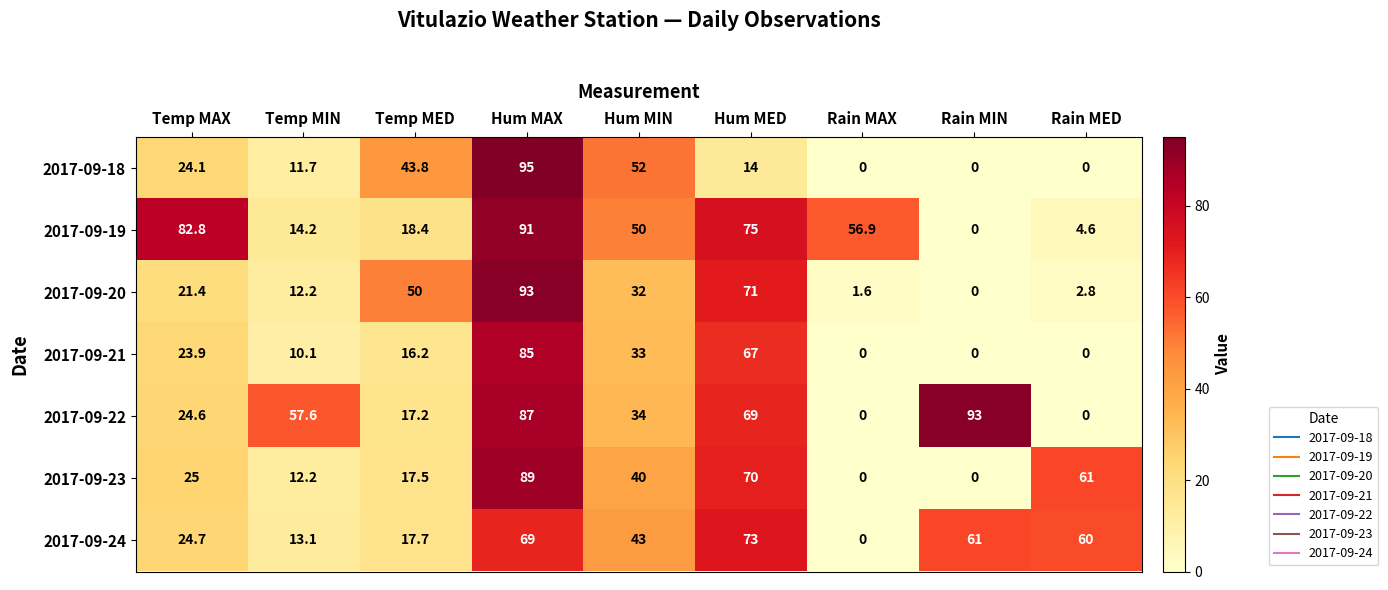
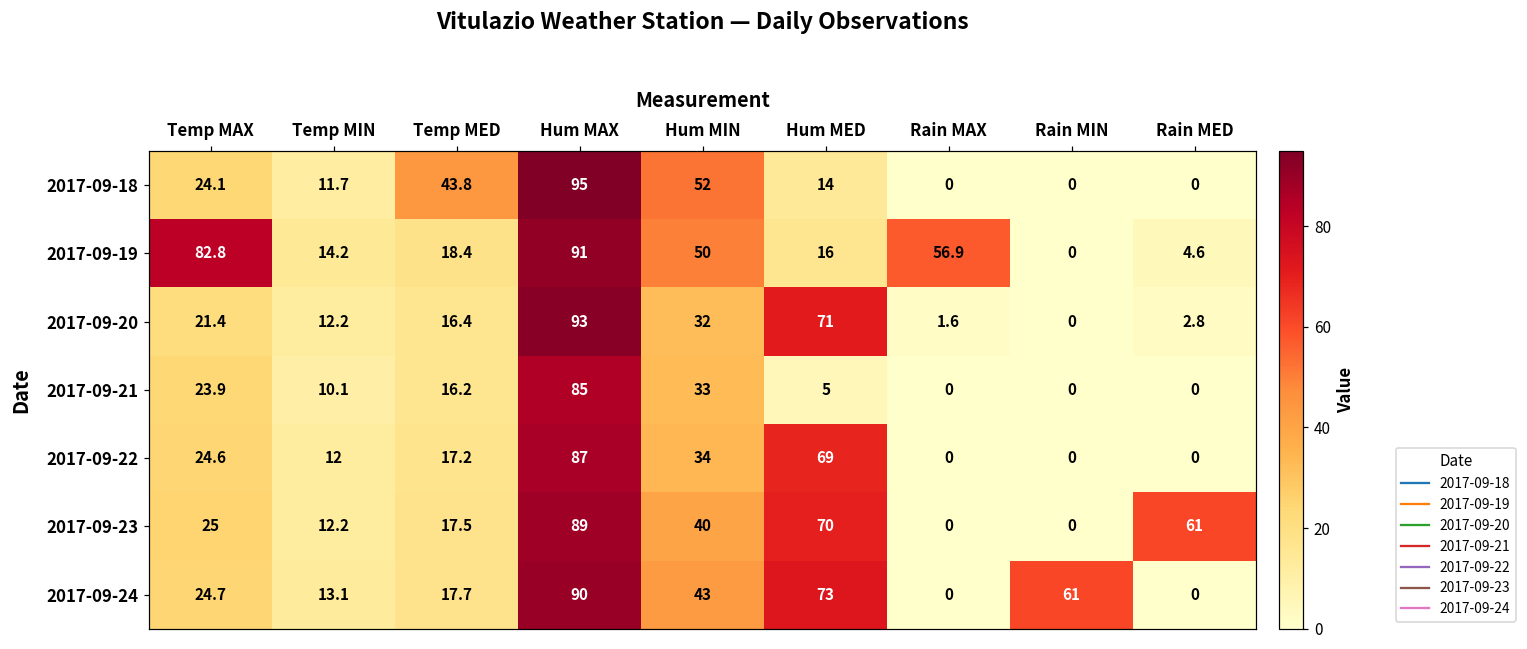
  {
    "2017-09-18": {
      "Temp MAX": 24.1,
      "Temp MIN": 11.7,
      "Temp MED": 43.8,
      "Hum MAX": 95,
      "Hum MIN": 52,
      "Hum MED": 14,
      "Rain MAX": 0,
      "Rain MIN": 0,
      "Rain MED": 0
    },
    "2017-09-19": {
      "Temp MAX": 82.8,
      "Temp MIN": 14.2,
      "Temp MED": 18.4,
      "Hum MAX": 91,
      "Hum MIN": 50,
-     "Hum MED": 75,
+     "Hum MED": 16,
      "Rain MAX": 56.9,
      "Rain MIN": 0,
      "Rain MED": 4.6
    },
    "2017-09-20": {
      "Temp MAX": 21.4,
      "Temp MIN": 12.2,
-     "Temp MED": 50,
+     "Temp MED": 16.4,
      "Hum MAX": 93,
      "Hum MIN": 32,
      "Hum MED": 71,
      "Rain MAX": 1.6,
      "Rain MIN": 0,
      "Rain MED": 2.8
    },
    "2017-09-21": {
      "Temp MAX": 23.9,
      "Temp MIN": 10.1,
      "Temp MED": 16.2,
      "Hum MAX": 85,
      "Hum MIN": 33,
-     "Hum MED": 67,
+     "Hum MED": 5,
      "Rain MAX": 0,
      "Rain MIN": 0,
      "Rain MED": 0
    },
    "2017-09-22": {
      "Temp MAX": 24.6,
-     "Temp MIN": 57.6,
+     "Temp MIN": 12,
      "Temp MED": 17.2,
      "Hum MAX": 87,
      "Hum MIN": 34,
      "Hum MED": 69,
      "Rain MAX": 0,
-     "Rain MIN": 93,
+     "Rain MIN": 0,
      "Rain MED": 0
    },
    "2017-09-23": {
      "Temp MAX": 25,
      "Temp MIN": 12.2,
      "Temp MED": 17.5,
      "Hum MAX": 89,
      "Hum MIN": 40,
      "Hum MED": 70,
      "Rain MAX": 0,
      "Rain MIN": 0,
      "Rain MED": 61
    },
    "2017-09-24": {
      "Temp MAX": 24.7,
      "Temp MIN": 13.1,
      "Temp MED": 17.7,
-     "Hum MAX": 69,
+     "Hum MAX": 90,
      "Hum MIN": 43,
      "Hum MED": 73,
      "Rain MAX": 0,
      "Rain MIN": 61,
-     "Rain MED": 60
+     "Rain MED": 0
    }
  }
